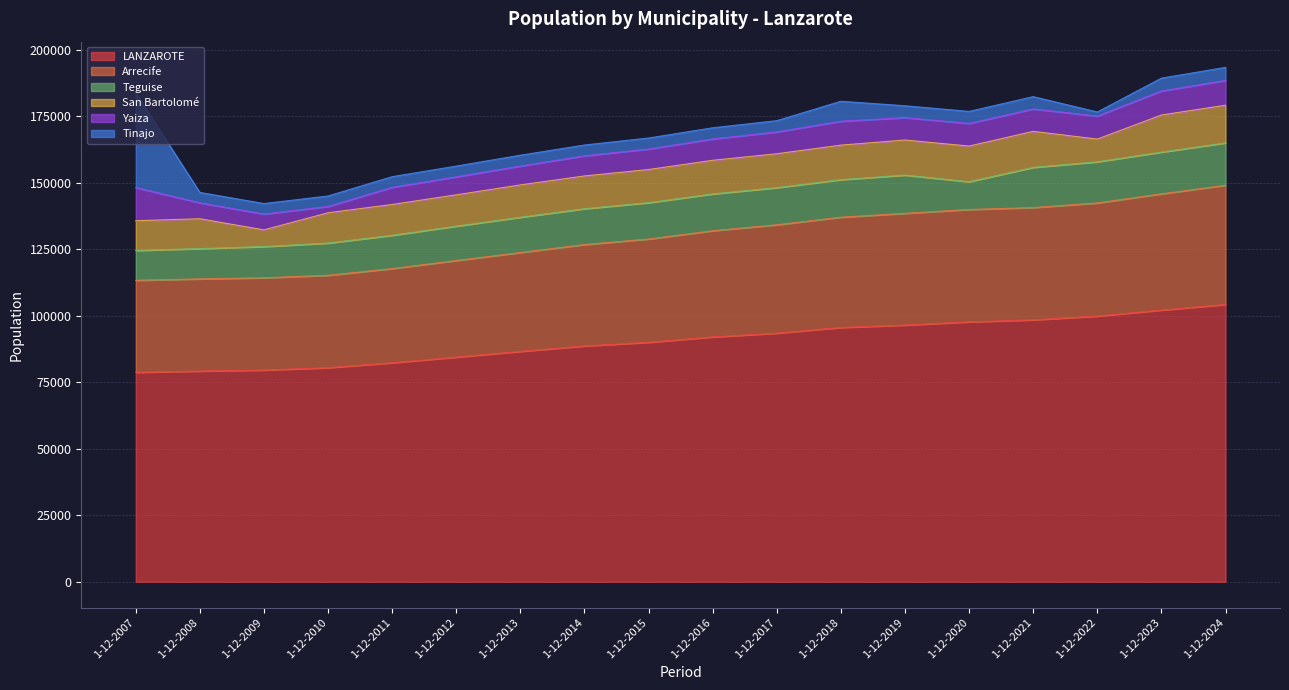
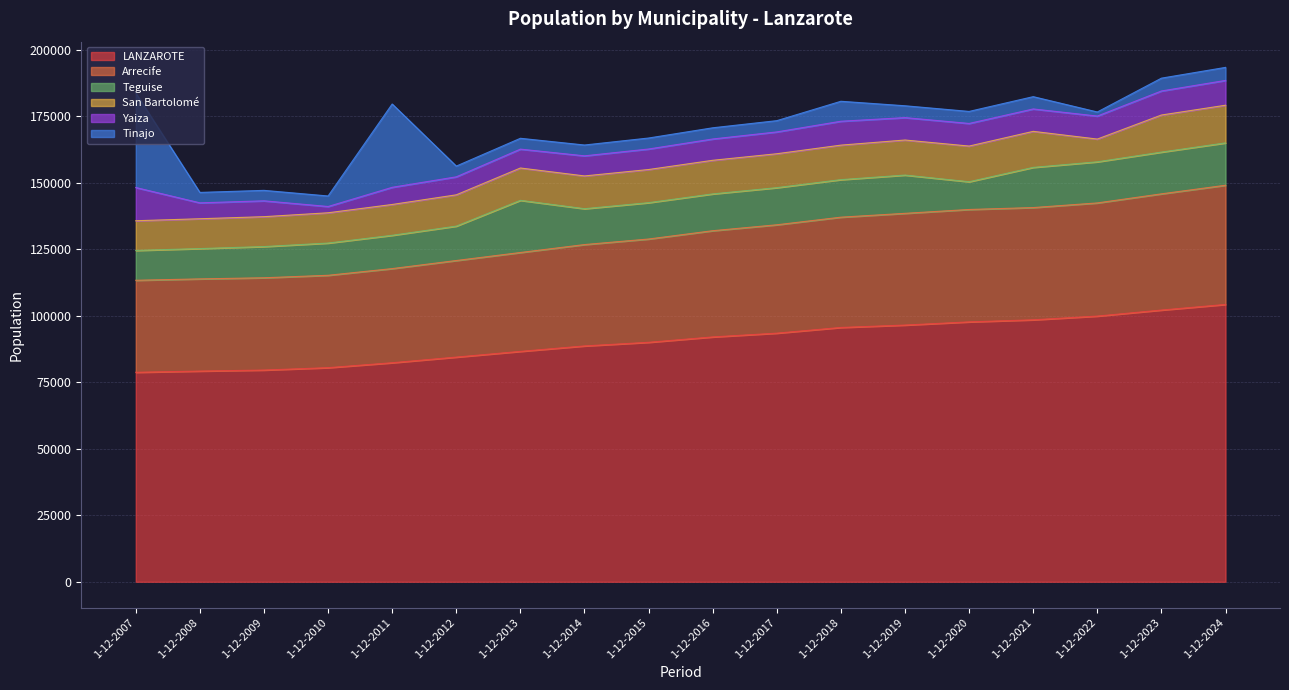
  {
    "Teguise": {
      "1-12-2007": 11000,
      "1-12-2008": 11000,
      "1-12-2009": 12000,
      "1-12-2010": 12000,
      "1-12-2011": 13000,
      "1-12-2012": 13000,
-     "1-12-2013": 13000,
+     "1-12-2013": 20000,
      "1-12-2014": 13000,
      "1-12-2015": 14000,
      "1-12-2016": 14000,
      "1-12-2017": 14000,
      "1-12-2018": 14000,
      "1-12-2019": 14000,
      "1-12-2020": 10000,
      "1-12-2021": 15000,
      "1-12-2022": 15000,
      "1-12-2023": 16000,
      "1-12-2024": 16000
    },
    "San Bartolomé": {
      "1-12-2007": 11000,
      "1-12-2008": 11000,
-     "1-12-2009": 6000,
+     "1-12-2009": 11000,
      "1-12-2010": 11000,
      "1-12-2011": 12000,
      "1-12-2012": 12000,
      "1-12-2013": 12000,
      "1-12-2014": 12000,
      "1-12-2015": 12000,
      "1-12-2016": 13000,
      "1-12-2017": 13000,
      "1-12-2018": 13000,
      "1-12-2019": 13000,
      "1-12-2020": 13000,
      "1-12-2021": 14000,
      "1-12-2022": 9000,
      "1-12-2023": 14000,
      "1-12-2024": 14000
    },
    "Yaiza": {
      "1-12-2007": 12000,
      "1-12-2008": 6000,
      "1-12-2009": 6000,
      "1-12-2010": 2000,
      "1-12-2011": 6000,
      "1-12-2012": 7000,
      "1-12-2013": 7000,
      "1-12-2014": 8000,
      "1-12-2015": 8000,
      "1-12-2016": 8000,
      "1-12-2017": 8000,
      "1-12-2018": 9000,
      "1-12-2019": 8000,
      "1-12-2020": 9000,
      "1-12-2021": 8000,
      "1-12-2022": 9000,
      "1-12-2023": 9000,
      "1-12-2024": 9000
    },
    "Tinajo": {
      "1-12-2008": 4000,
      "1-12-2009": 4000,
      "1-12-2010": 4000,
-     "1-12-2011": 4000,
+     "1-12-2011": 31000,
      "1-12-2012": 4000,
      "1-12-2013": 4000,
      "1-12-2014": 4000,
      "1-12-2015": 4000,
      "1-12-2016": 4000,
      "1-12-2017": 4000,
      "1-12-2018": 8000,
      "1-12-2019": 4000,
      "1-12-2020": 5000,
      "1-12-2021": 5000,
      "1-12-2022": 2000,
      "1-12-2023": 5000,
      "1-12-2024": 5000
    }
  }
